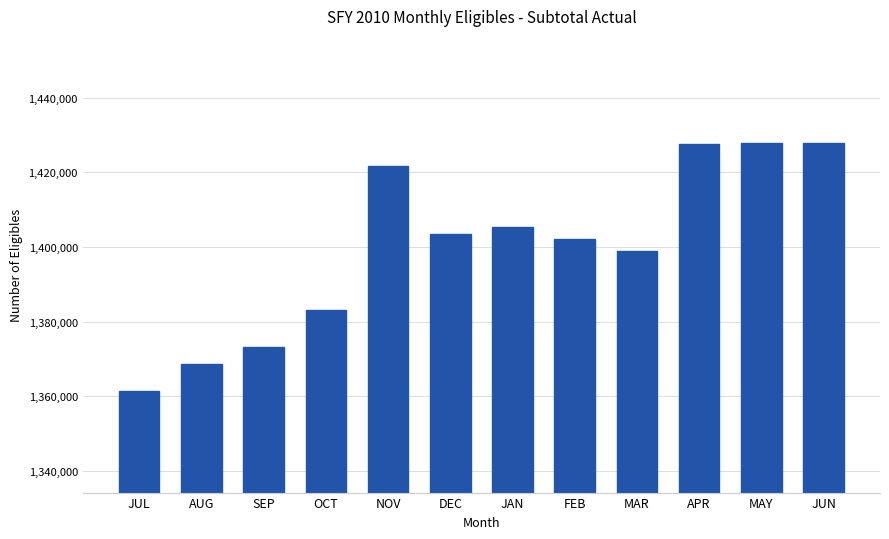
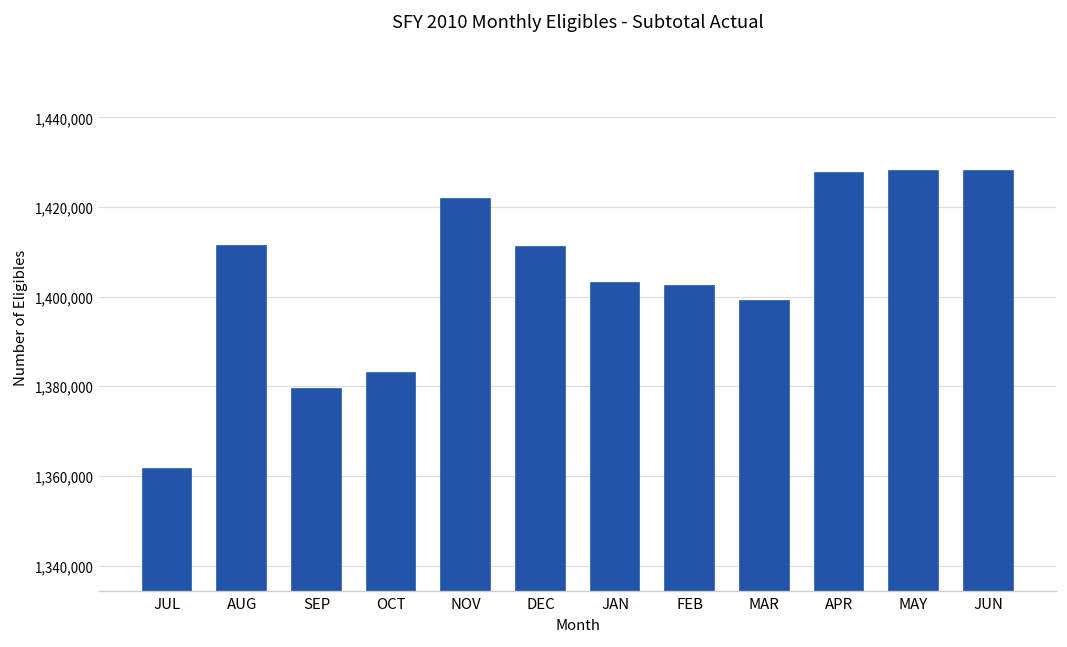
  {
    "JUL": "1,361,000",
-   "AUG": "1,369,000",
-   "SEP": "1,373,000",
+   "AUG": "1,411,000",
+   "SEP": "1,379,000",
    "OCT": "1,383,000",
    "NOV": "1,422,000",
-   "DEC": "1,403,000",
-   "JAN": "1,405,000",
+   "DEC": "1,411,000",
+   "JAN": "1,403,000",
    "FEB": "1,402,000",
    "MAR": "1,399,000",
    "APR": "1,428,000",
    "MAY": "1,428,000",
    "JUN": "1,428,000"
  }
